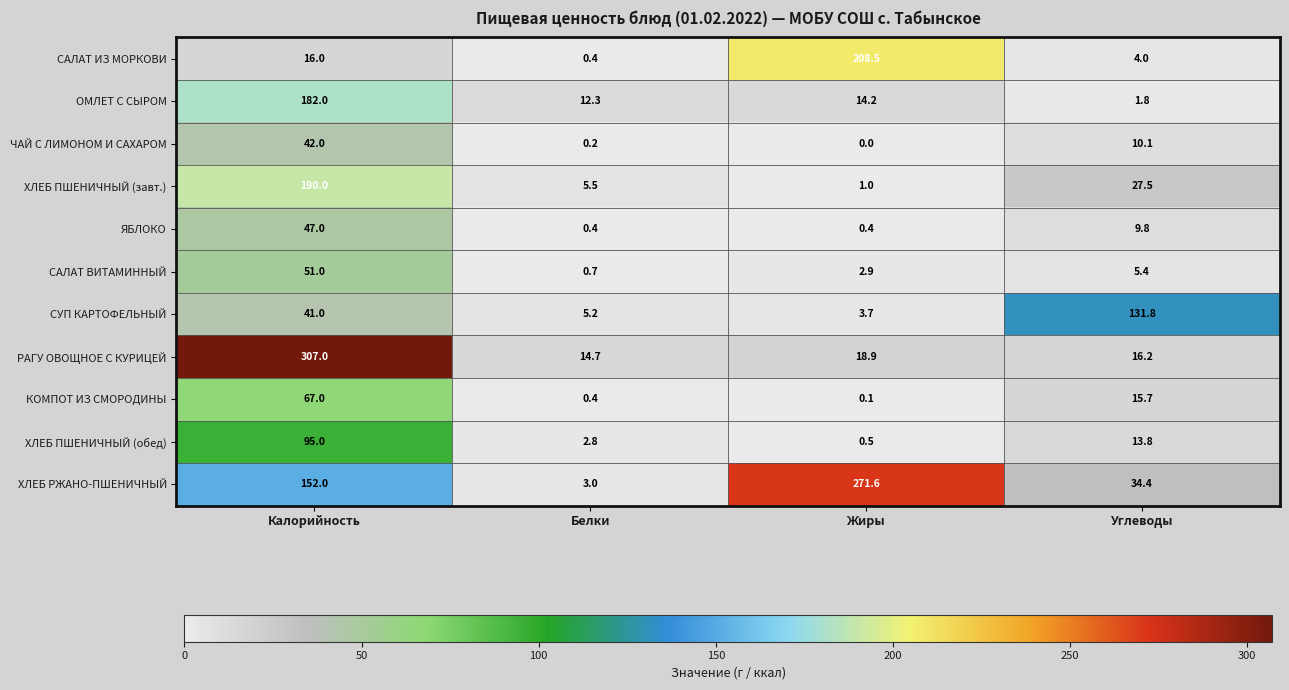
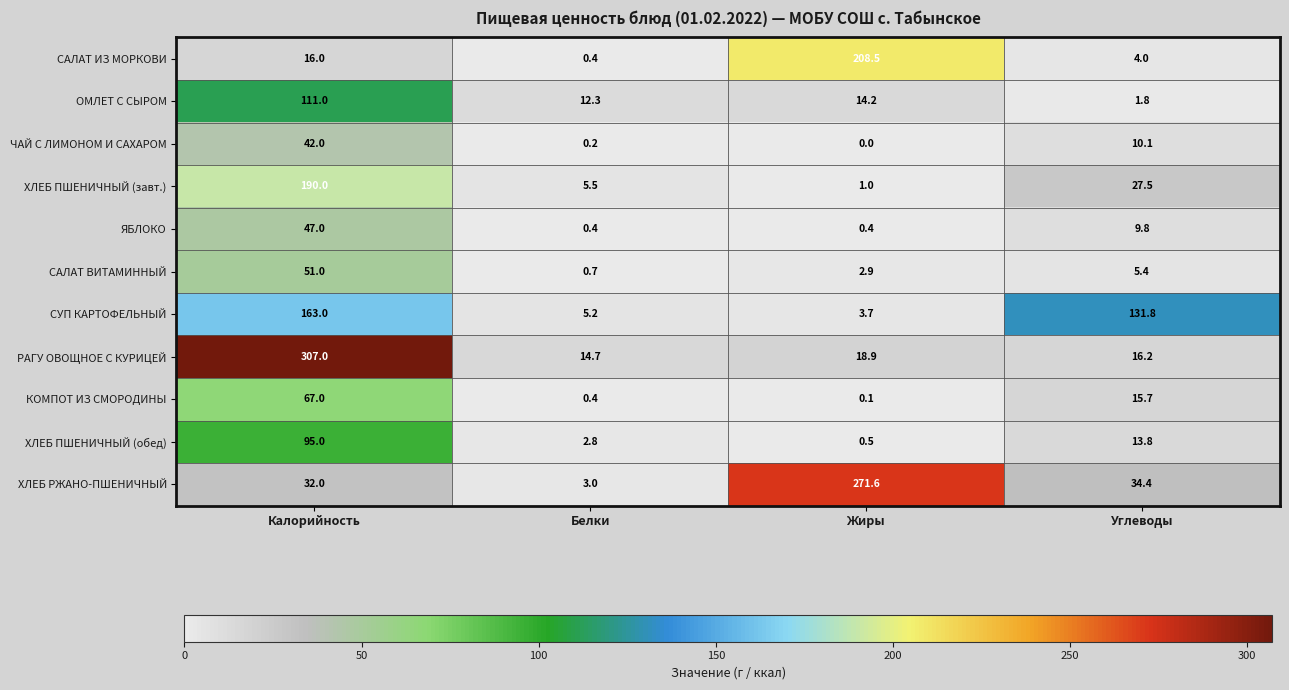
  {
    "САЛАТ ИЗ МОРКОВИ": {
      "Калорийность": 16.0,
      "Белки": 0.4,
      "Жиры": 208.5,
      "Углеводы": 4.0
    },
    "ОМЛЕТ С СЫРОМ": {
-     "Калорийность": 182.0,
+     "Калорийность": 111.0,
      "Белки": 12.3,
      "Жиры": 14.2,
      "Углеводы": 1.8
    },
    "ЧАЙ С ЛИМОНОМ И САХАРОМ": {
      "Калорийность": 42.0,
      "Белки": 0.2,
      "Жиры": 0.0,
      "Углеводы": 10.1
    },
    "ХЛЕБ ПШЕНИЧНЫЙ (завт.)": {
      "Калорийность": 190.0,
      "Белки": 5.5,
      "Жиры": 1.0,
      "Углеводы": 27.5
    },
    "ЯБЛОКО": {
      "Калорийность": 47.0,
      "Белки": 0.4,
      "Жиры": 0.4,
      "Углеводы": 9.8
    },
    "САЛАТ ВИТАМИННЫЙ": {
      "Калорийность": 51.0,
      "Белки": 0.7,
      "Жиры": 2.9,
      "Углеводы": 5.4
    },
    "СУП КАРТОФЕЛЬНЫЙ": {
-     "Калорийность": 41.0,
+     "Калорийность": 163.0,
      "Белки": 5.2,
      "Жиры": 3.7,
      "Углеводы": 131.8
    },
    "РАГУ ОВОЩНОЕ С КУРИЦЕЙ": {
      "Калорийность": 307.0,
      "Белки": 14.7,
      "Жиры": 18.9,
      "Углеводы": 16.2
    },
    "КОМПОТ ИЗ СМОРОДИНЫ": {
      "Калорийность": 67.0,
      "Белки": 0.4,
      "Жиры": 0.1,
      "Углеводы": 15.7
    },
    "ХЛЕБ ПШЕНИЧНЫЙ (обед)": {
      "Калорийность": 95.0,
      "Белки": 2.8,
      "Жиры": 0.5,
      "Углеводы": 13.8
    },
    "ХЛЕБ РЖАНО-ПШЕНИЧНЫЙ": {
-     "Калорийность": 152.0,
+     "Калорийность": 32.0,
      "Белки": 3.0,
      "Жиры": 271.6,
      "Углеводы": 34.4
    }
  }
